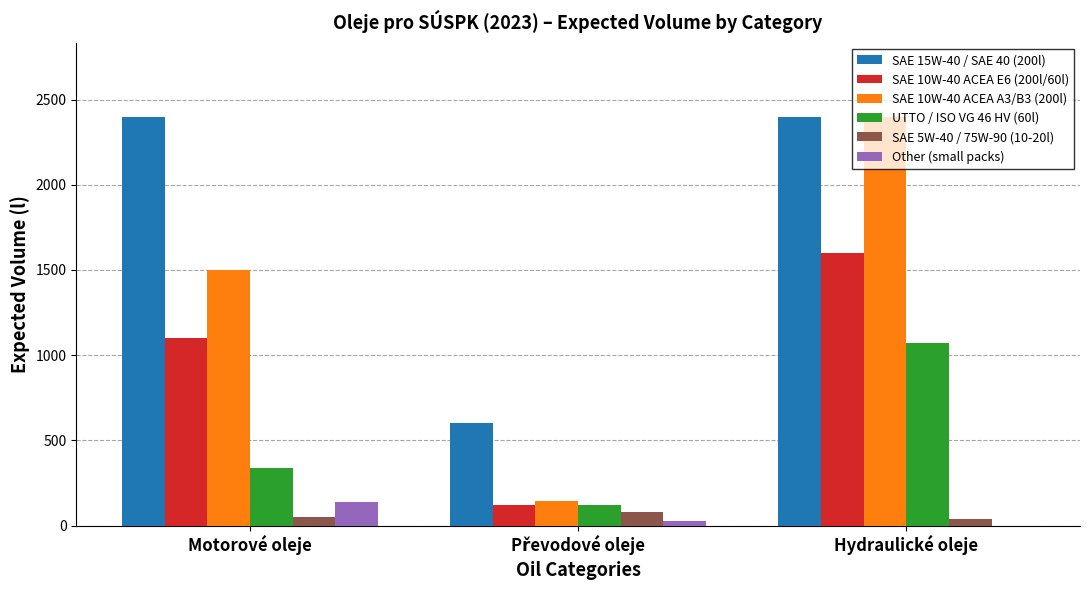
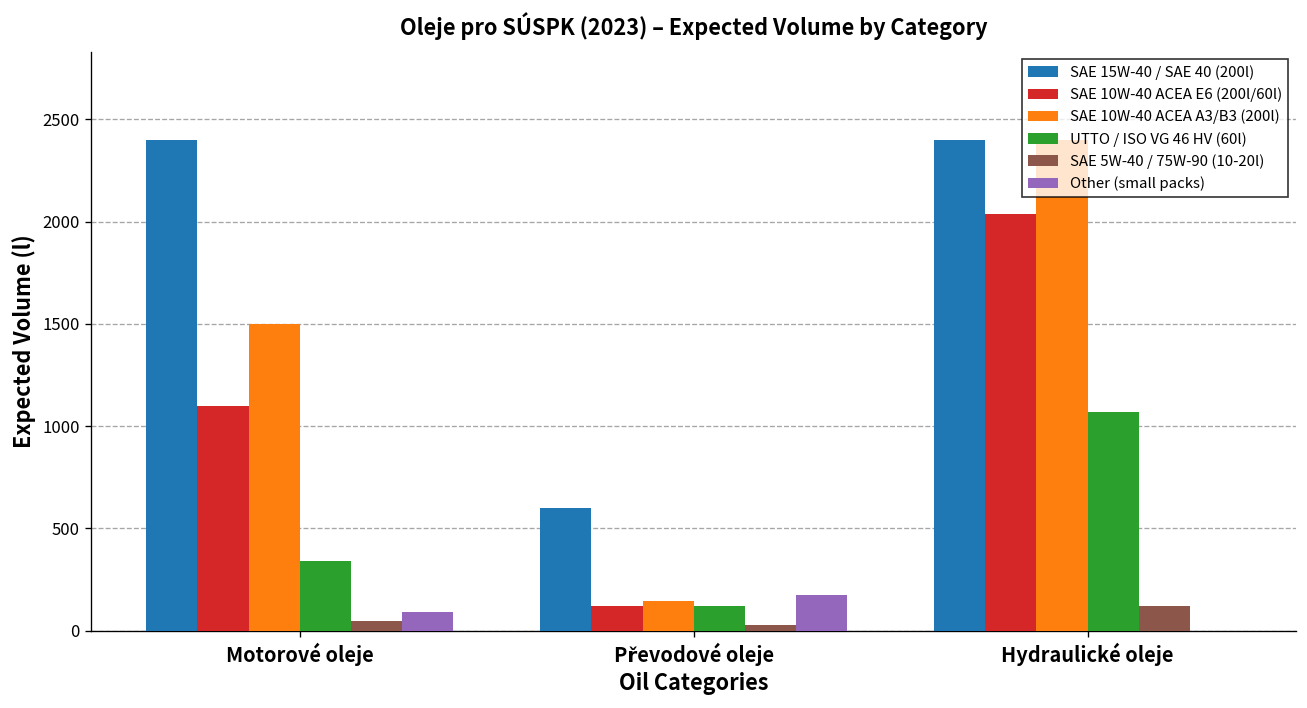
  {
    "SAE 15W-40 / SAE 40 (200l)": {
      "Motorové oleje": 2400,
      "Převodové oleje": 600,
      "Hydraulické oleje": 2400
    },
    "SAE 10W-40 ACEA E6 (200l/60l)": {
      "Motorové oleje": 1100,
      "Převodové oleje": 120,
-     "Hydraulické oleje": 1600
+     "Hydraulické oleje": 2040
    },
    "SAE 10W-40 ACEA A3/B3 (200l)": {
      "Motorové oleje": 1500,
      "Převodové oleje": 140
    },
    "UTTO / ISO VG 46 HV (60l)": {
      "Motorové oleje": 340,
      "Převodové oleje": 120,
      "Hydraulické oleje": 1070
    },
    "SAE 5W-40 / 75W-90 (10-20l)": {
      "Motorové oleje": 50,
-     "Převodové oleje": 80,
-     "Hydraulické oleje": 40
+     "Převodové oleje": 30,
+     "Hydraulické oleje": 120
    },
    "Other (small packs)": {
-     "Motorové oleje": 140,
-     "Převodové oleje": 30,
+     "Motorové oleje": 90,
+     "Převodové oleje": 180,
      "Hydraulické oleje": 0
    }
  }
